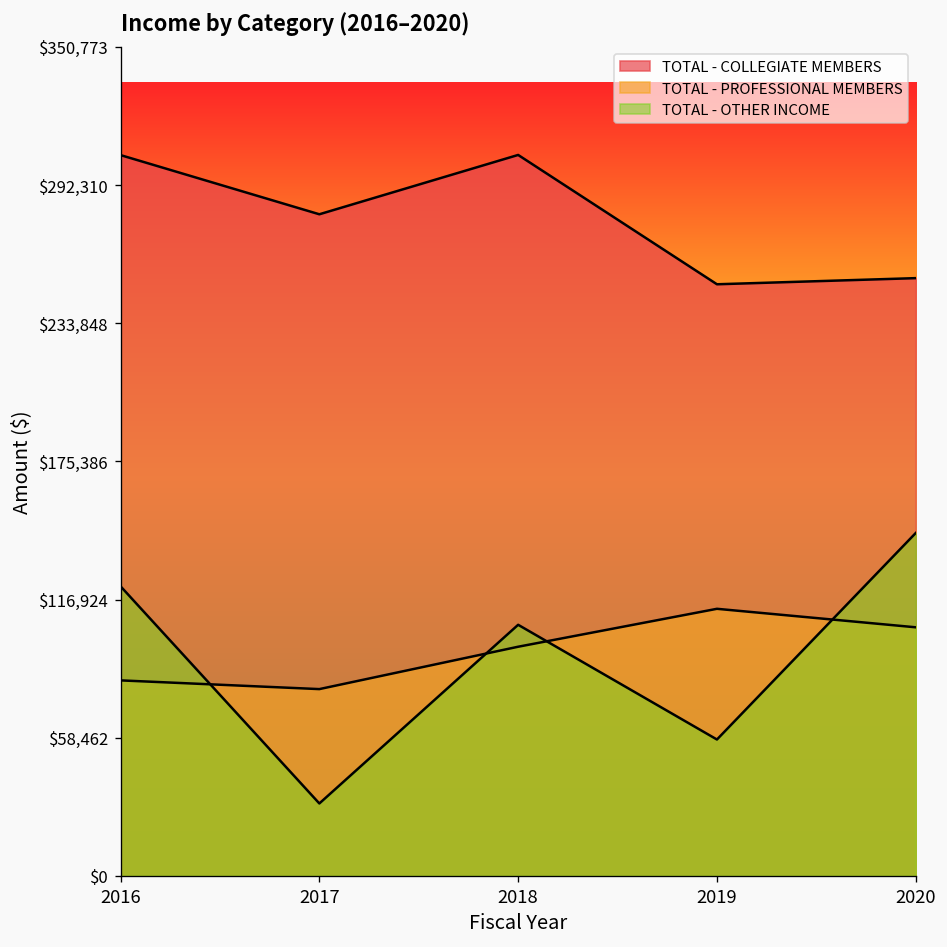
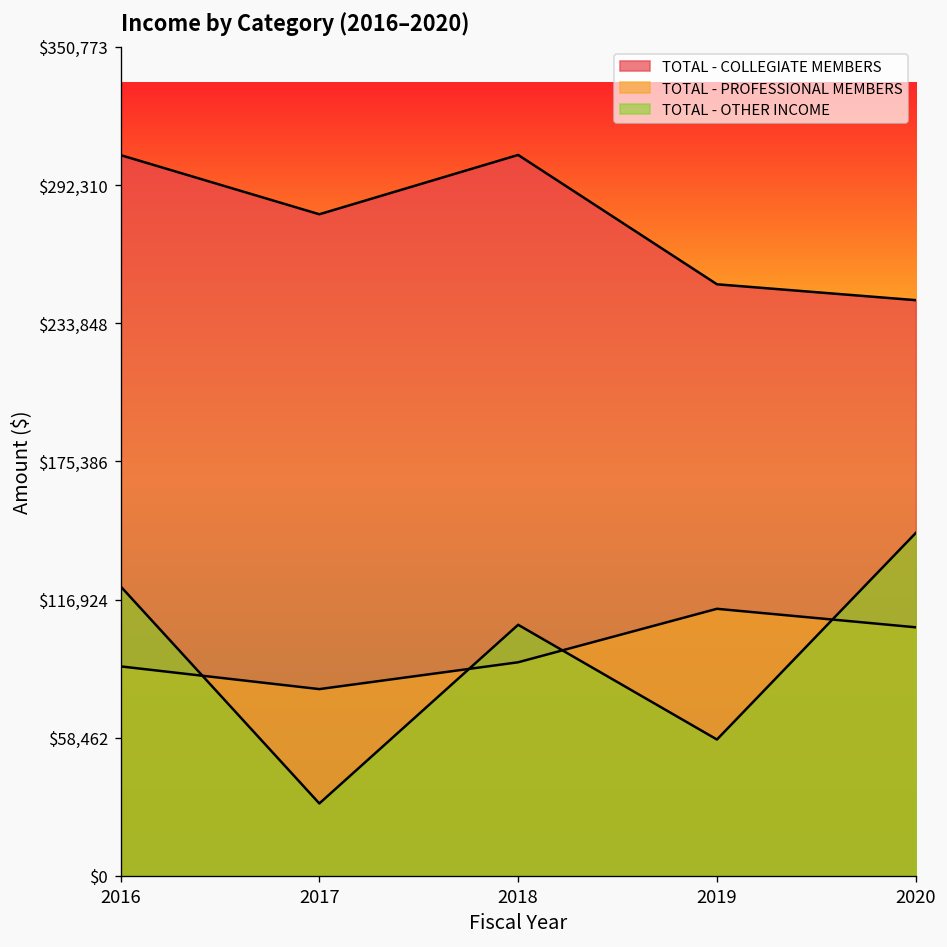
  {
    "TOTAL - COLLEGIATE MEMBERS": {
      "2016": "$305,000",
      "2017": "$280,000",
      "2018": "$305,000",
      "2019": "$250,000",
-     "2020": "$253,000"
+     "2020": "$244,000"
    },
    "TOTAL - PROFESSIONAL MEMBERS": {
-     "2016": "$83,000",
+     "2016": "$89,000",
      "2017": "$79,000",
-     "2018": "$97,000",
+     "2018": "$90,000",
      "2019": "$113,000",
      "2020": "$105,000"
    },
    "TOTAL - OTHER INCOME": {
      "2016": "$123,000",
      "2017": "$31,000",
      "2018": "$106,000",
      "2019": "$58,000",
      "2020": "$145,000"
    }
  }
